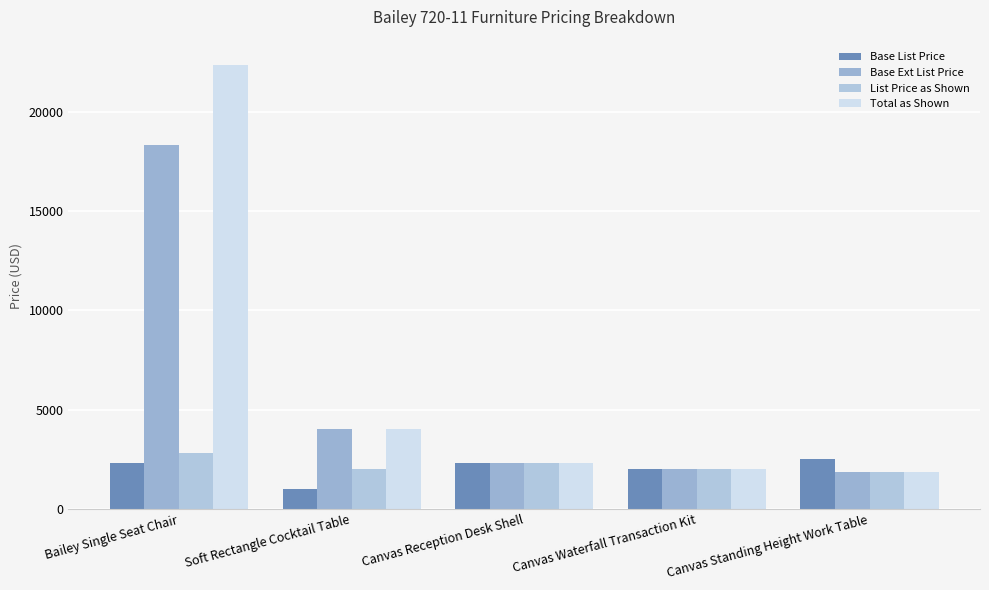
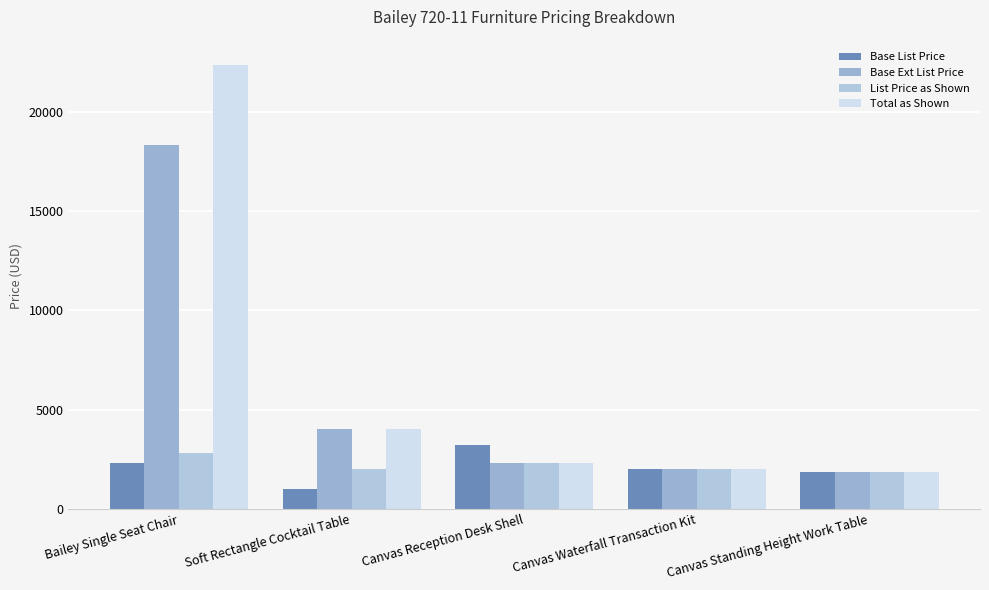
  {
    "Base List Price": {
      "Bailey Single Seat Chair": 2300,
      "Soft Rectangle Cocktail Table": 1000,
-     "Canvas Reception Desk Shell": 2300,
+     "Canvas Reception Desk Shell": 3200,
      "Canvas Waterfall Transaction Kit": 2000,
-     "Canvas Standing Height Work Table": 2500
+     "Canvas Standing Height Work Table": 1800
    }
  }
